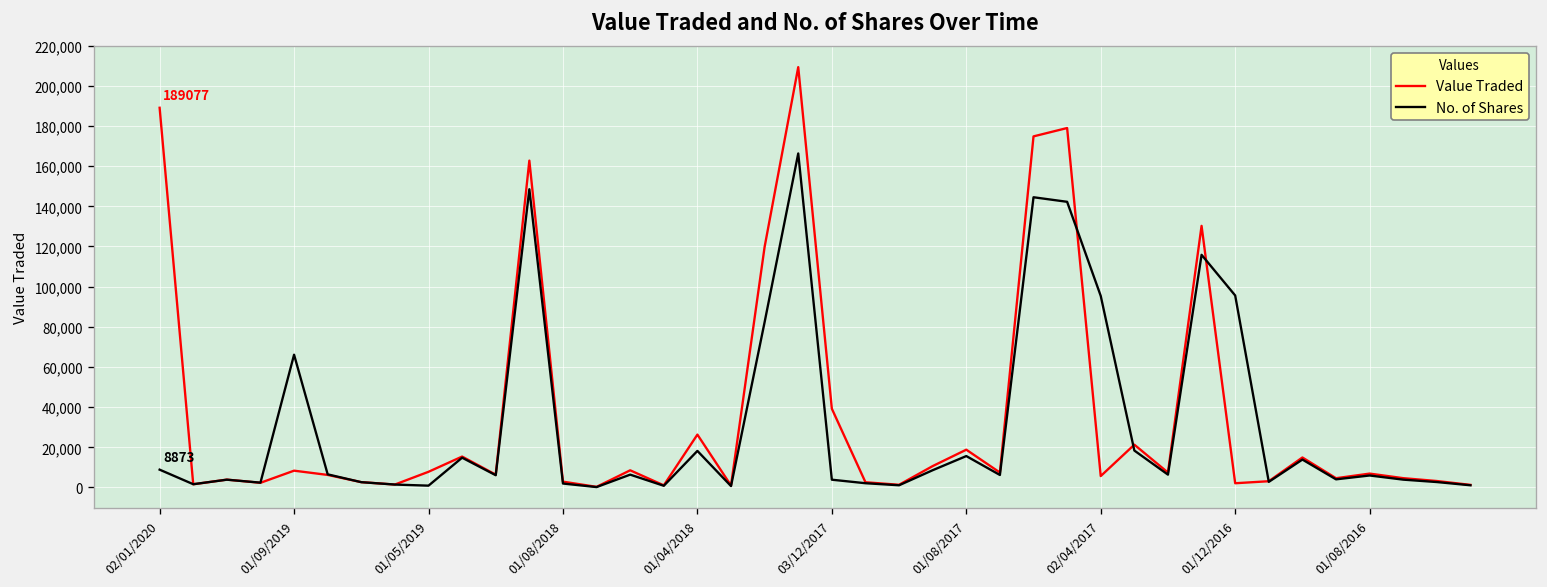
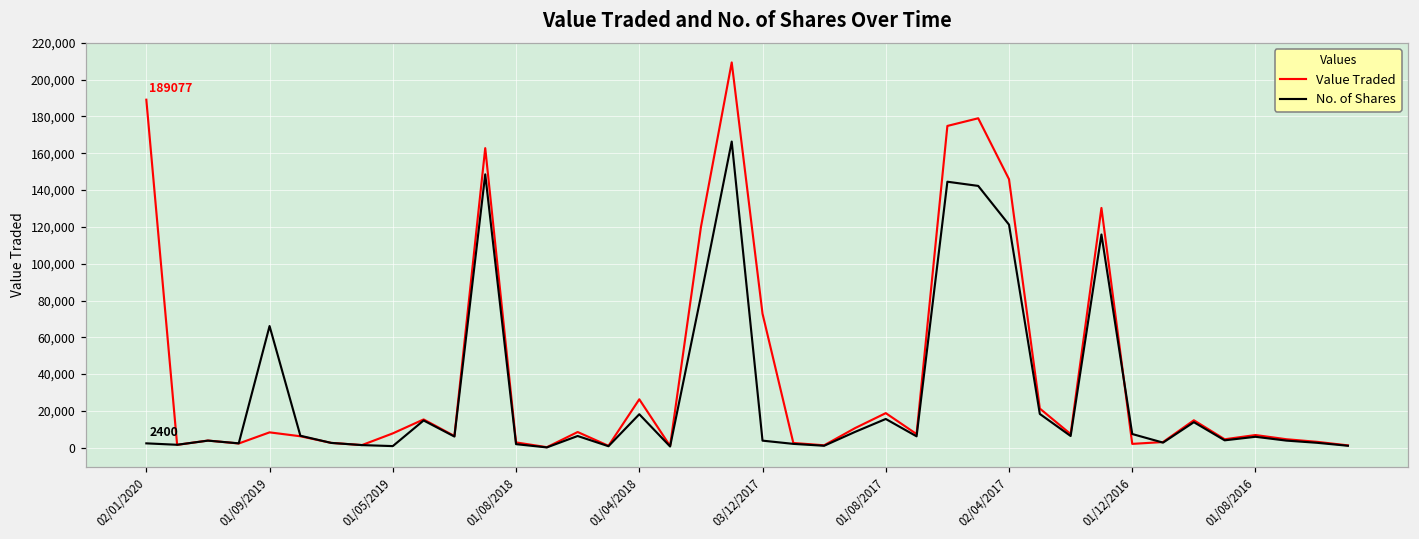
  {
    "Value Traded": {
      "01/09/2019": "8,000",
      "01/05/2019": "8,000",
      "01/04/2018": "26,000",
-     "03/12/2017": "39,000",
+     "03/12/2017": "73,000",
      "01/08/2017": "19,000",
-     "02/04/2017": "6,000",
+     "02/04/2017": "146,000",
      "01/12/2016": "2,000"
    },
    "No. of Shares": {
-     "02/01/2020": "8873",
-     "02/04/2017": "95,000",
-     "01/12/2016": "96,000"
+     "02/01/2020": "2400",
+     "02/04/2017": "121,000",
+     "01/12/2016": "7,000"
    }
  }
